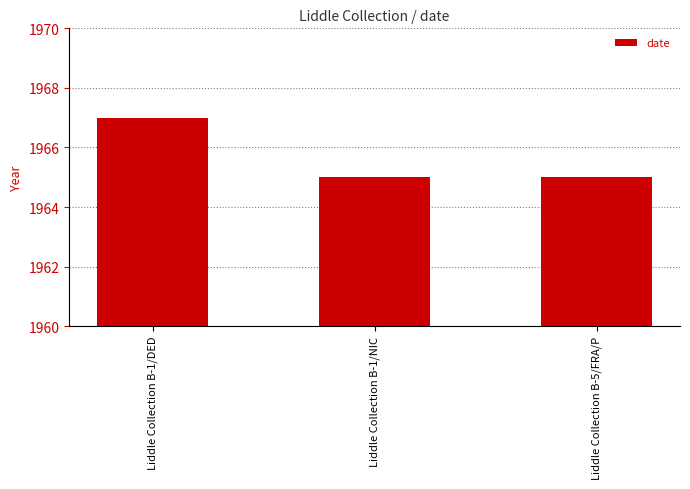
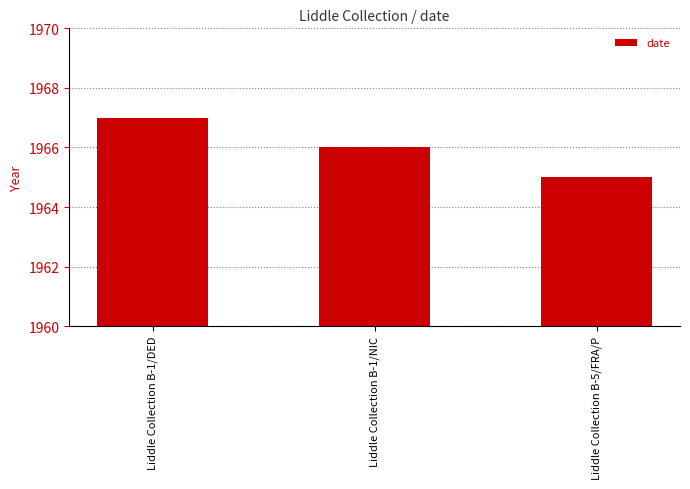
  {
    "Liddle Collection B-1/DED": 1967,
-   "Liddle Collection B-1/NIC": 1965,
+   "Liddle Collection B-1/NIC": 1966,
    "Liddle Collection B-5/FRA/P": 1965
  }
